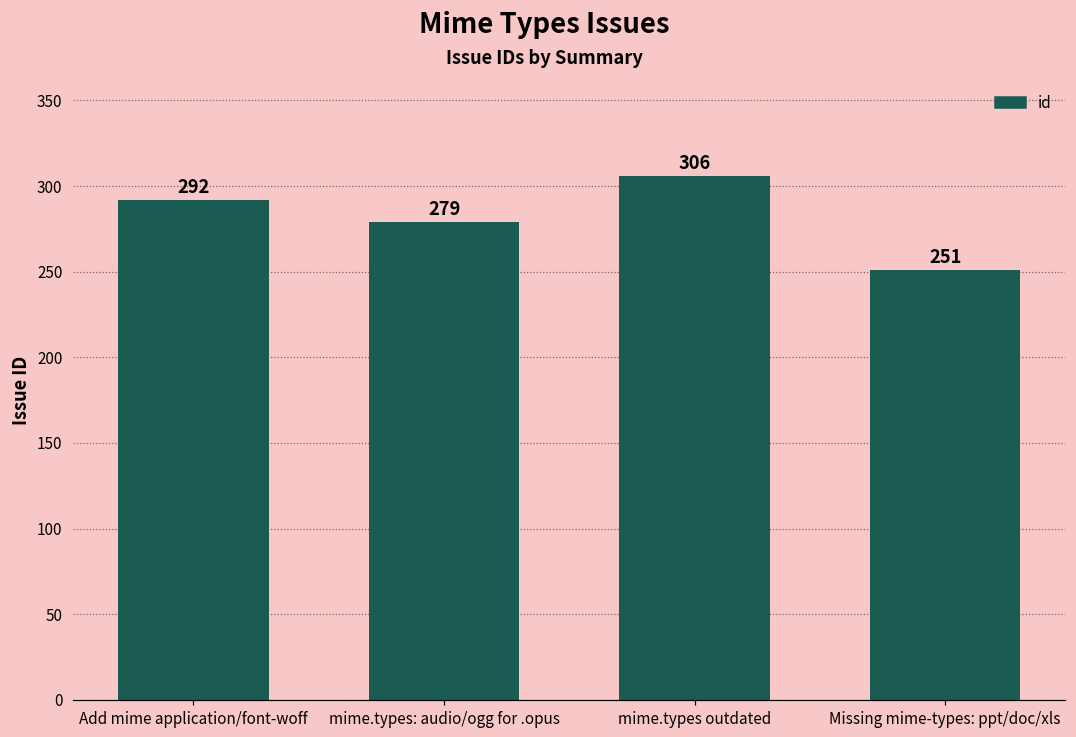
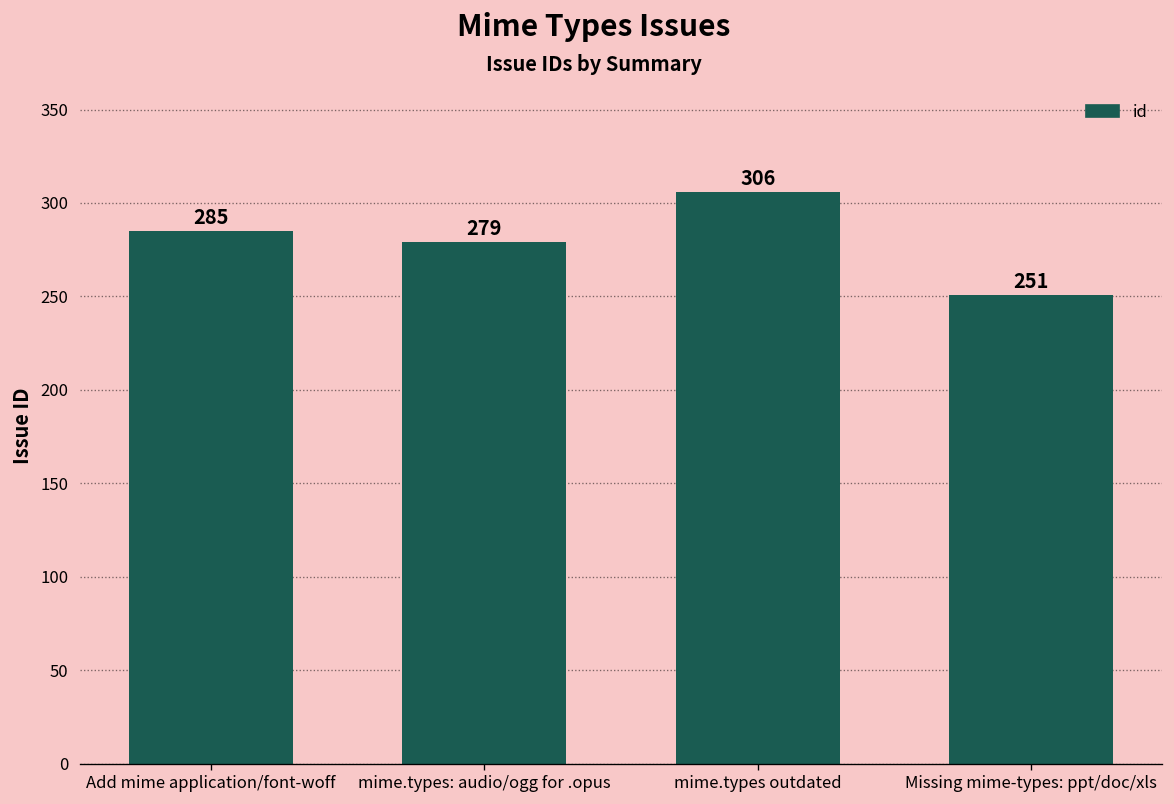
  {
-   "Add mime application/font-woff": 292,
+   "Add mime application/font-woff": 285,
    "mime.types: audio/ogg for .opus": 279,
    "mime.types outdated": 306,
    "Missing mime-types: ppt/doc/xls": 251
  }
